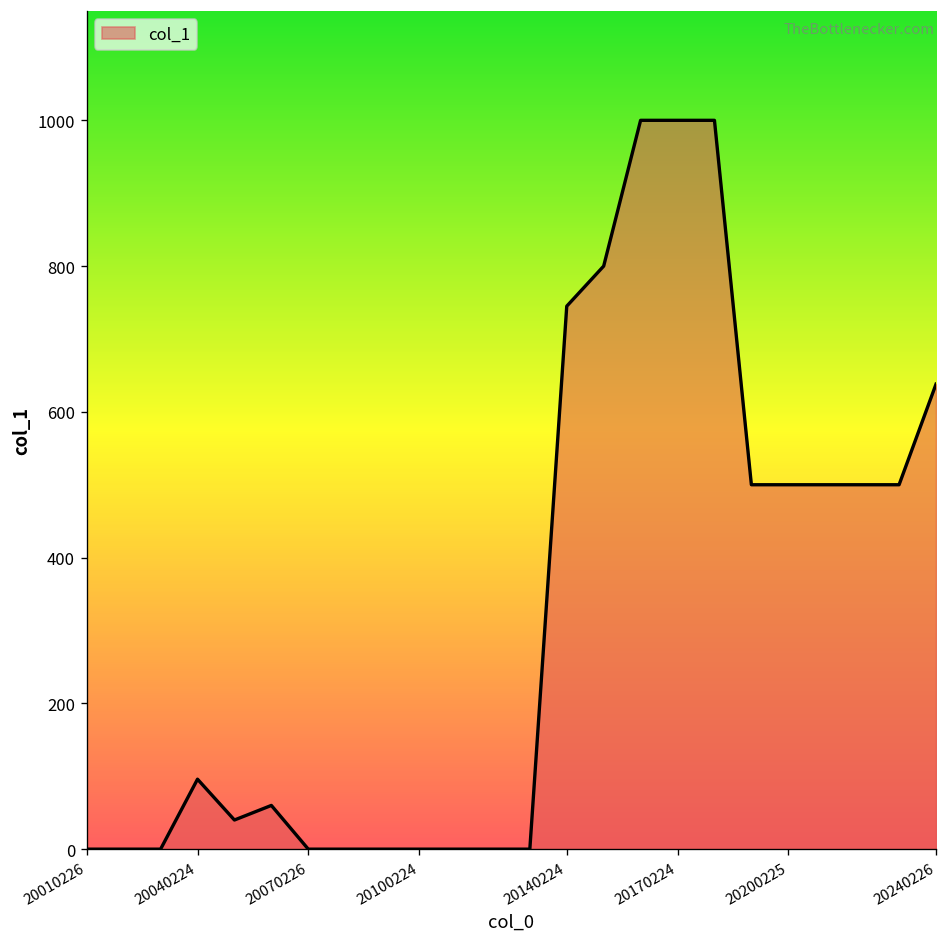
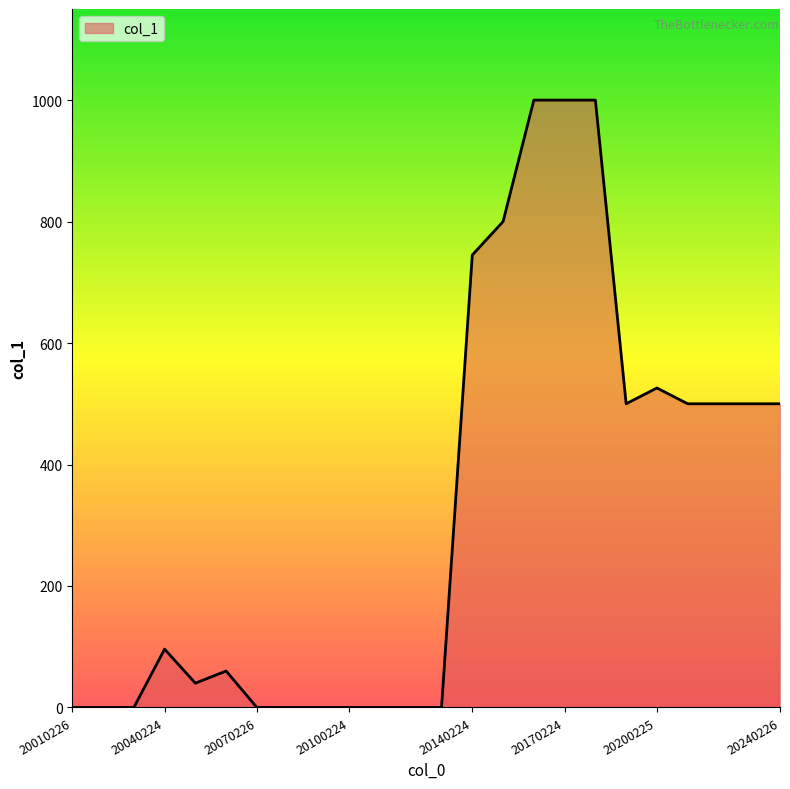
  {
    "20010226": 0,
    "20040224": 100,
    "20070226": 0,
    "20100224": 0,
    "20140224": 750,
    "20170224": 1000,
-   "20200225": 500,
-   "20240226": 640
+   "20200225": 530,
+   "20240226": 500
  }
